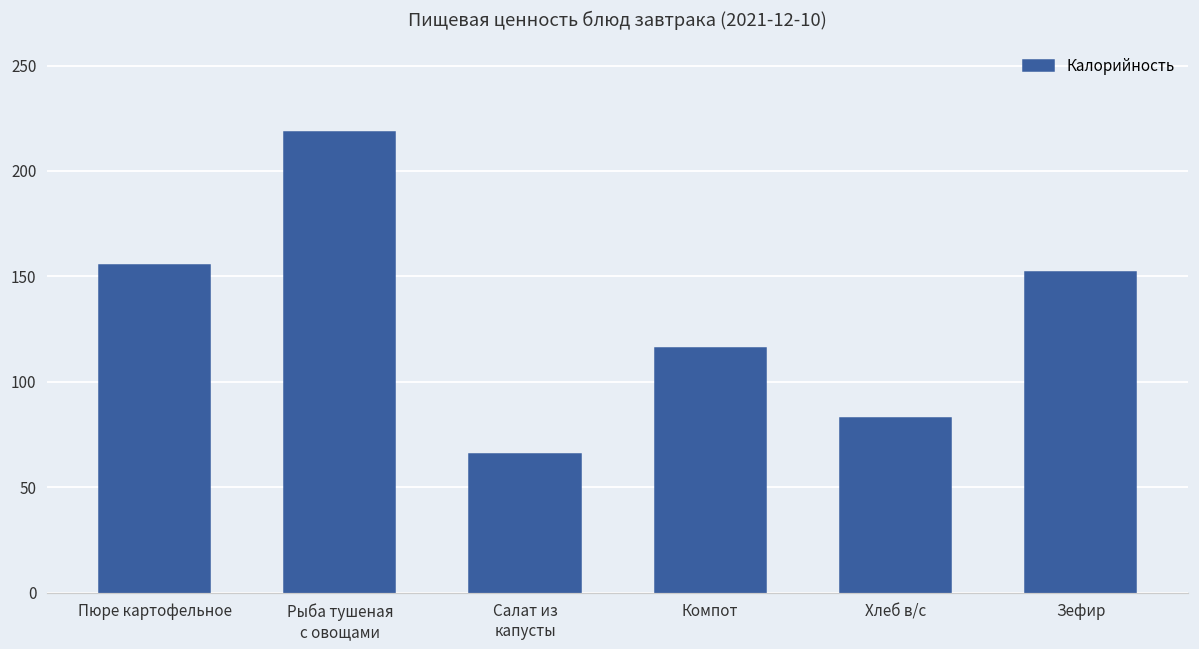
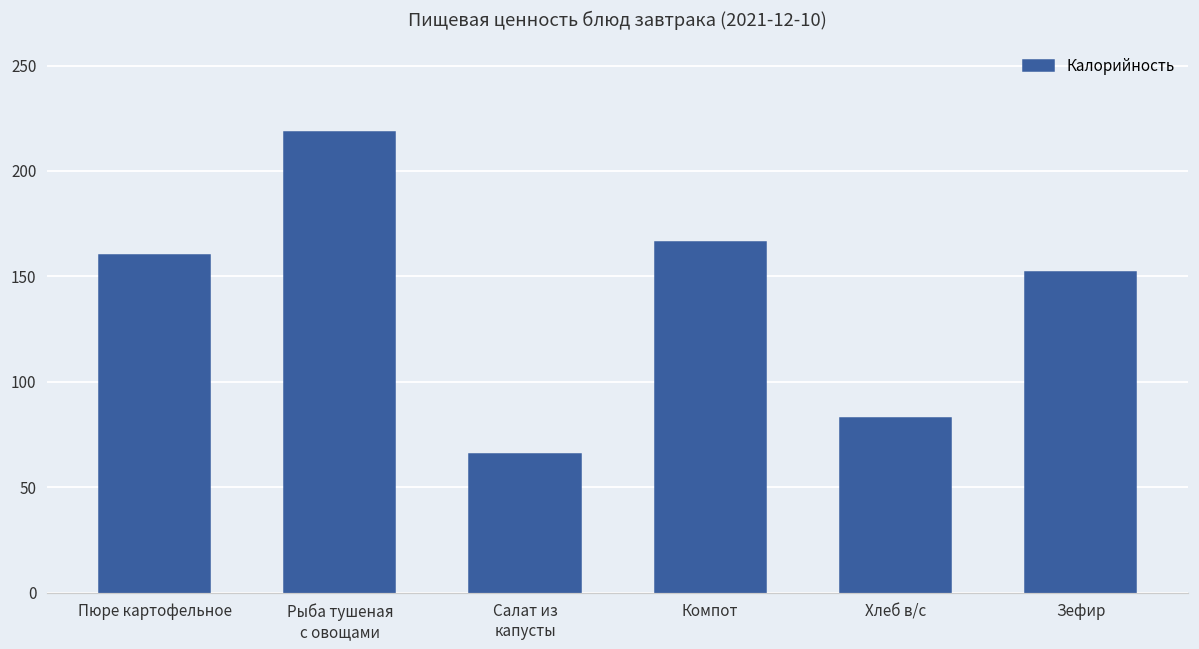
  {
-   "Пюре картофельное": 155,
+   "Пюре картофельное": 160,
    "Рыба тушеная с овощами": 218,
    "Салат из капусты": 66,
-   "Компот": 116,
+   "Компот": 166,
    "Хлеб в/с": 83,
    "Зефир": 152
  }
